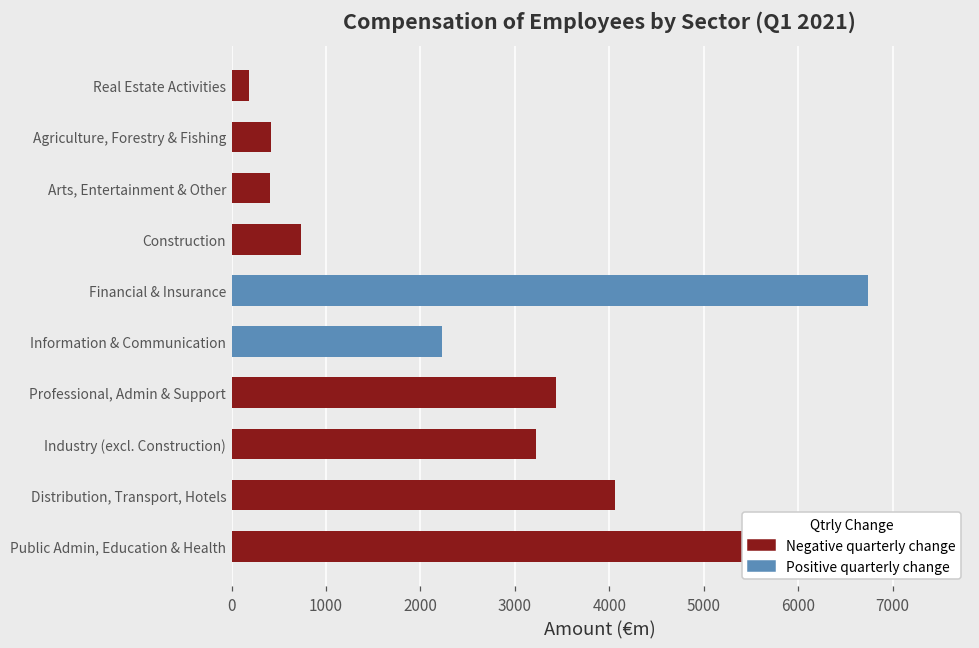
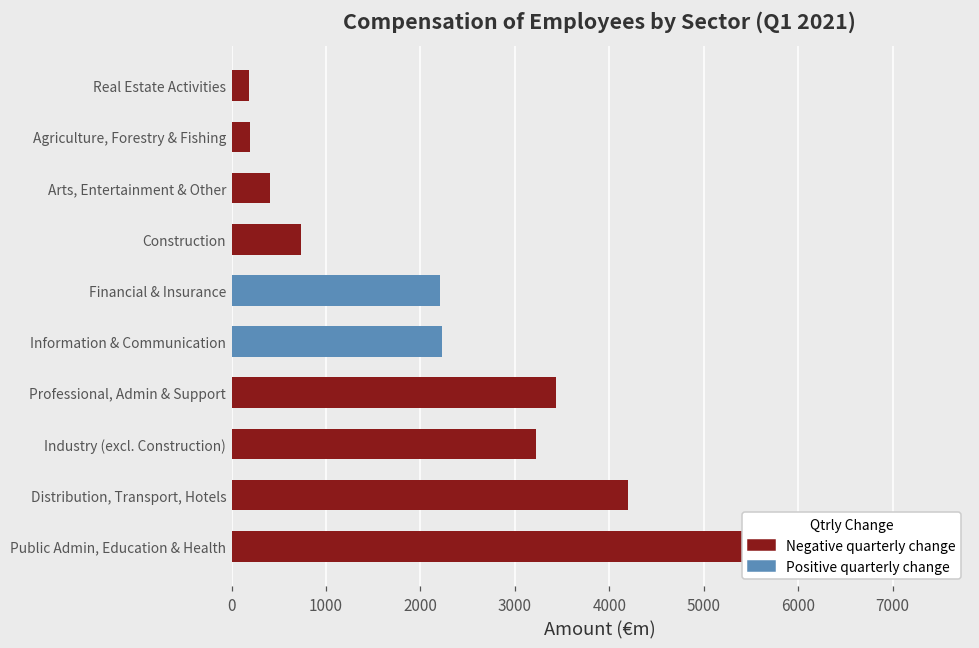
  {
    "Real Estate Activities": 200,
-   "Agriculture, Forestry & Fishing": 400,
+   "Agriculture, Forestry & Fishing": 200,
    "Arts, Entertainment & Other": 400,
    "Construction": 700,
-   "Financial & Insurance": 6700,
+   "Financial & Insurance": 2200,
    "Information & Communication": 2200,
    "Professional, Admin & Support": 3400,
    "Industry (excl. Construction)": 3200,
-   "Distribution, Transport, Hotels": 4100
+   "Distribution, Transport, Hotels": 4200
  }
